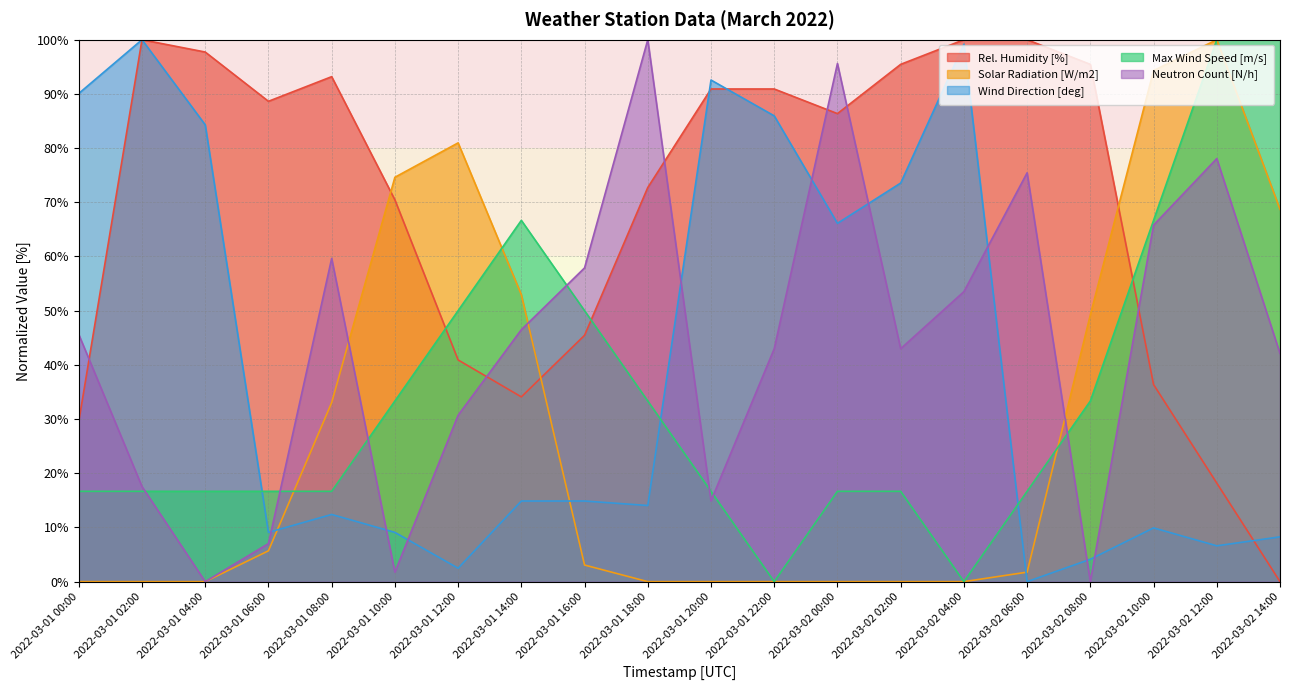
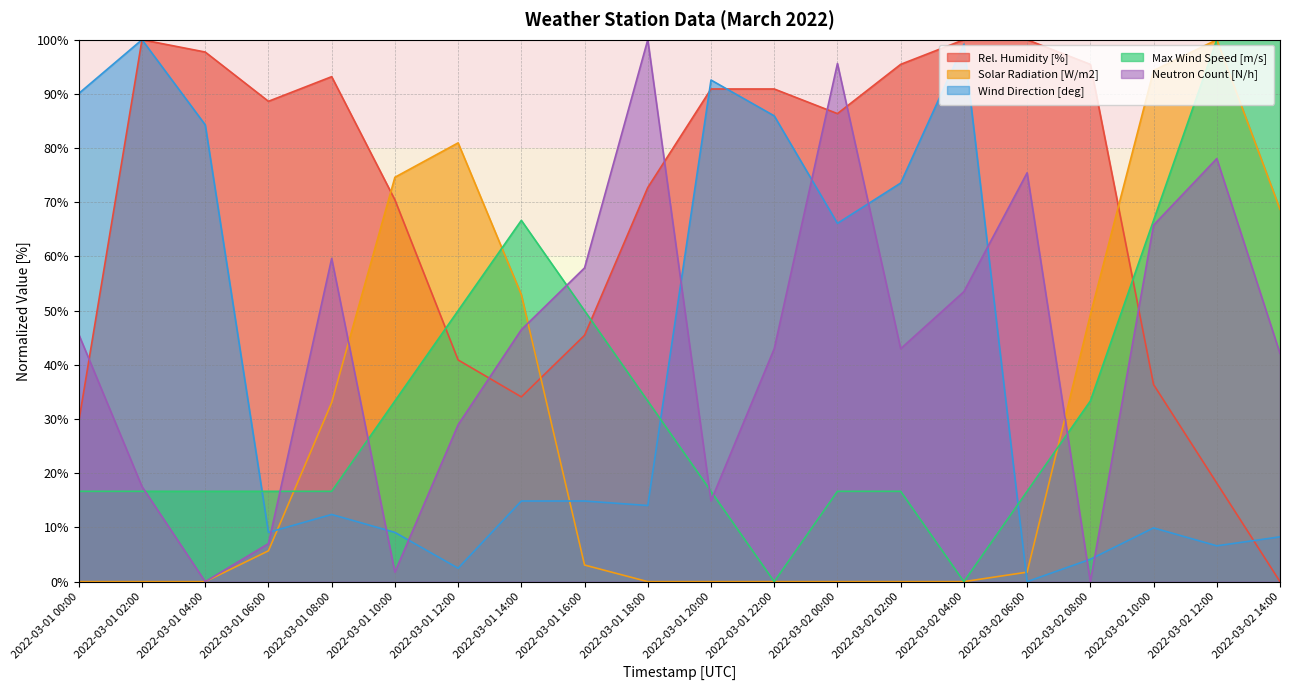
  {
    "Rel. Humidity [%]": {
      "2022-03-01 00:00": "30%",
      "2022-03-01 04:00": "98%",
      "2022-03-01 06:00": "89%",
      "2022-03-01 08:00": "93%",
      "2022-03-01 10:00": "70%",
      "2022-03-01 12:00": "41%",
      "2022-03-01 14:00": "34%",
      "2022-03-01 16:00": "45%",
      "2022-03-01 18:00": "73%",
      "2022-03-01 20:00": "91%",
      "2022-03-01 22:00": "91%",
      "2022-03-02 00:00": "86%",
      "2022-03-02 02:00": "95%",
      "2022-03-02 04:00": "100%",
      "2022-03-02 06:00": "100%",
      "2022-03-02 10:00": "36%",
      "2022-03-02 12:00": "18%",
      "2022-03-02 14:00": "0%"
    },
    "Solar Radiation [W/m2]": {
      "2022-03-01 00:00": "0%",
      "2022-03-01 02:00": "0%",
      "2022-03-01 06:00": "6%",
      "2022-03-01 08:00": "33%",
      "2022-03-01 10:00": "75%",
      "2022-03-01 12:00": "81%",
      "2022-03-01 14:00": "53%",
      "2022-03-01 16:00": "3%",
      "2022-03-01 18:00": "0%",
      "2022-03-01 20:00": "0%",
      "2022-03-02 00:00": "0%",
      "2022-03-02 02:00": "0%",
      "2022-03-02 06:00": "2%",
      "2022-03-02 08:00": "49%",
      "2022-03-02 14:00": "69%"
    },
    "Wind Direction [deg]": {
      "2022-03-01 00:00": "90%",
      "2022-03-01 04:00": "84%",
      "2022-03-01 06:00": "9%",
      "2022-03-01 08:00": "12%",
      "2022-03-01 10:00": "9%",
      "2022-03-01 12:00": "2%",
      "2022-03-01 14:00": "15%",
      "2022-03-01 16:00": "15%",
      "2022-03-01 18:00": "14%",
      "2022-03-01 20:00": "93%",
      "2022-03-01 22:00": "86%",
      "2022-03-02 00:00": "66%",
      "2022-03-02 02:00": "74%",
      "2022-03-02 04:00": "99%",
      "2022-03-02 06:00": "0%",
      "2022-03-02 08:00": "4%",
      "2022-03-02 10:00": "10%",
      "2022-03-02 12:00": "7%",
      "2022-03-02 14:00": "8%"
    },
    "Max Wind Speed [m/s]": {
      "2022-03-01 00:00": "17%",
      "2022-03-01 02:00": "17%",
      "2022-03-01 04:00": "17%",
      "2022-03-01 06:00": "17%",
      "2022-03-01 08:00": "17%",
      "2022-03-01 10:00": "33%",
      "2022-03-01 12:00": "50%",
      "2022-03-01 14:00": "67%",
      "2022-03-01 16:00": "50%",
      "2022-03-01 18:00": "33%",
      "2022-03-01 20:00": "17%",
      "2022-03-02 00:00": "17%",
      "2022-03-02 02:00": "17%",
      "2022-03-02 06:00": "17%",
      "2022-03-02 08:00": "33%",
      "2022-03-02 10:00": "67%",
      "2022-03-02 14:00": "100%"
    },
    "Neutron Count [N/h]": {
      "2022-03-01 00:00": "46%",
      "2022-03-01 02:00": "18%",
      "2022-03-01 06:00": "7%",
      "2022-03-01 08:00": "60%",
      "2022-03-01 10:00": "2%",
-     "2022-03-01 12:00": "31%",
+     "2022-03-01 12:00": "29%",
      "2022-03-01 14:00": "46%",
      "2022-03-01 16:00": "58%",
      "2022-03-01 18:00": "100%",
      "2022-03-01 20:00": "15%",
      "2022-03-01 22:00": "43%",
      "2022-03-02 00:00": "96%",
      "2022-03-02 02:00": "43%",
      "2022-03-02 04:00": "54%",
      "2022-03-02 06:00": "75%",
      "2022-03-02 08:00": "0%",
      "2022-03-02 10:00": "66%",
      "2022-03-02 12:00": "78%",
      "2022-03-02 14:00": "42%"
    }
  }
